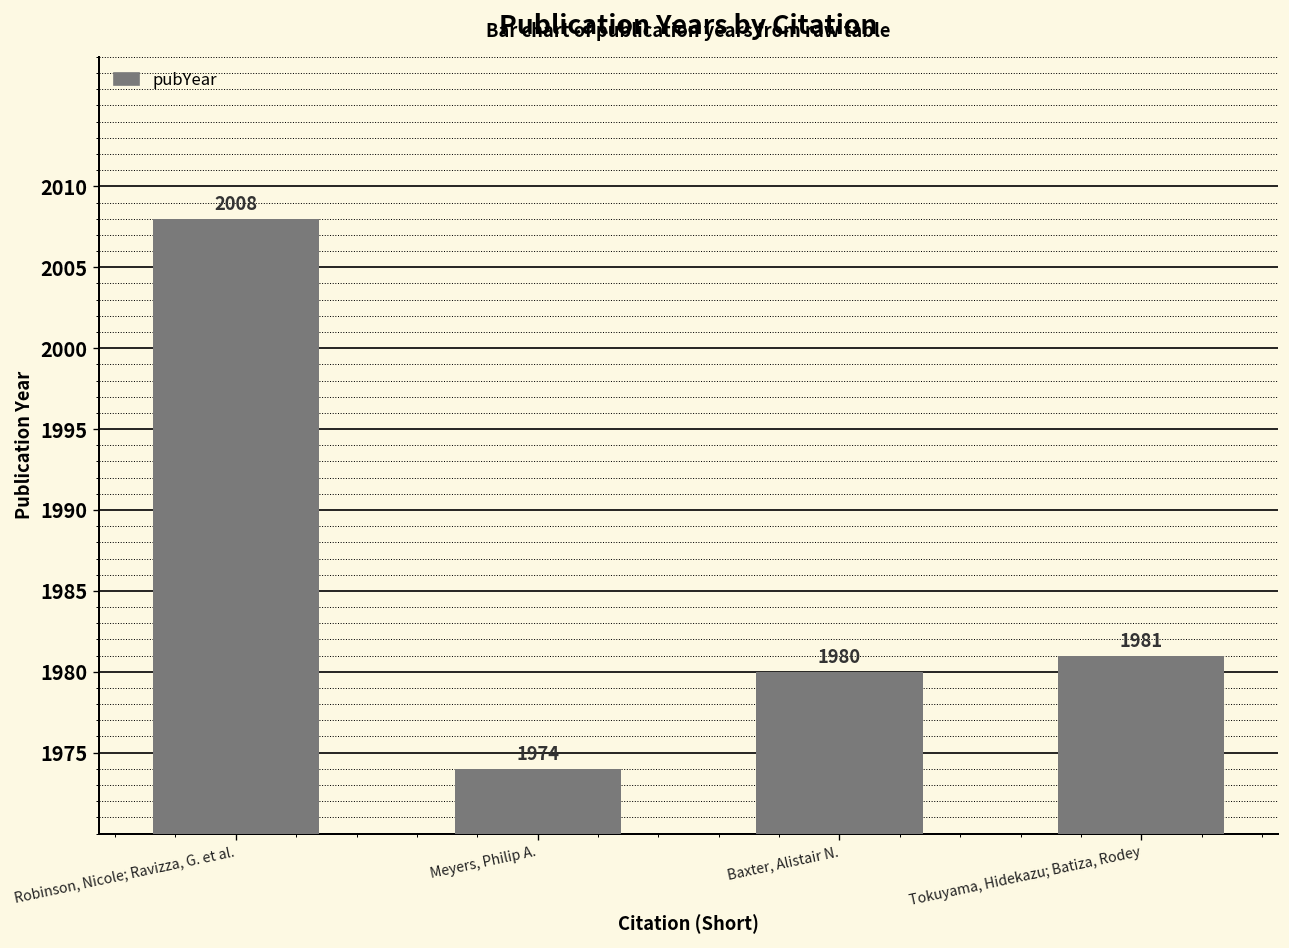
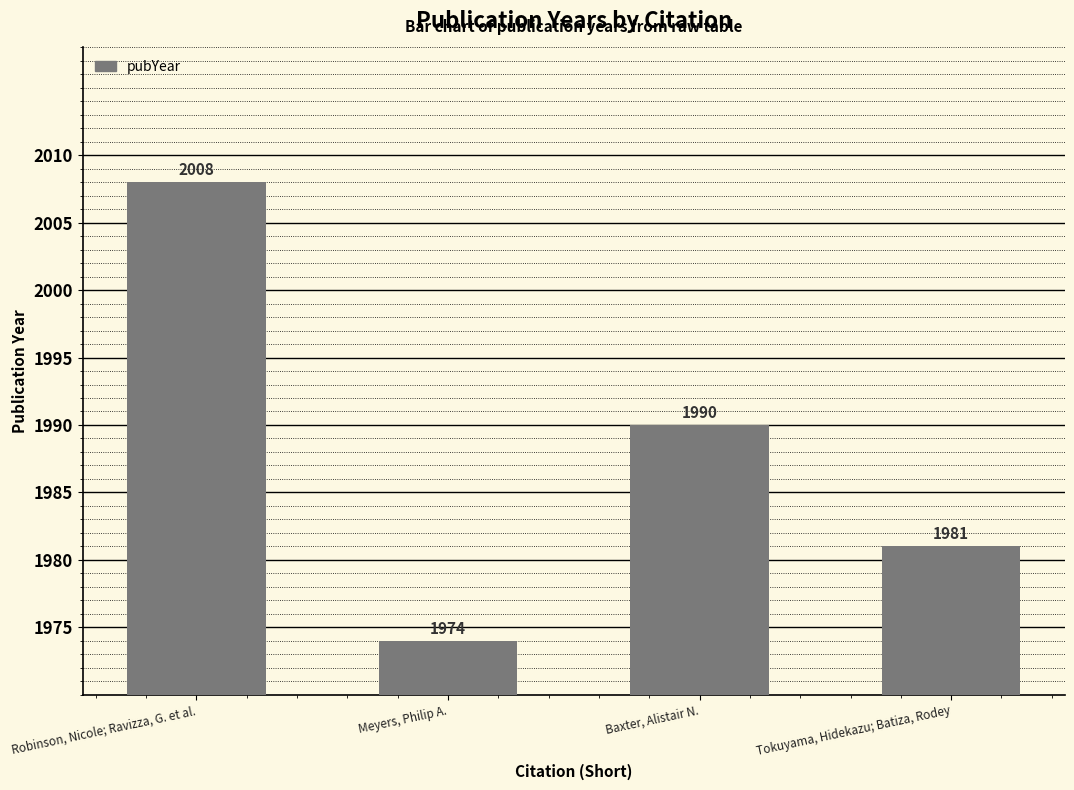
  {
    "Robinson, Nicole; Ravizza, G. et al.": 2008,
    "Meyers, Philip A.": 1974,
-   "Baxter, Alistair N.": 1980,
+   "Baxter, Alistair N.": 1990,
    "Tokuyama, Hidekazu; Batiza, Rodey": 1981
  }
